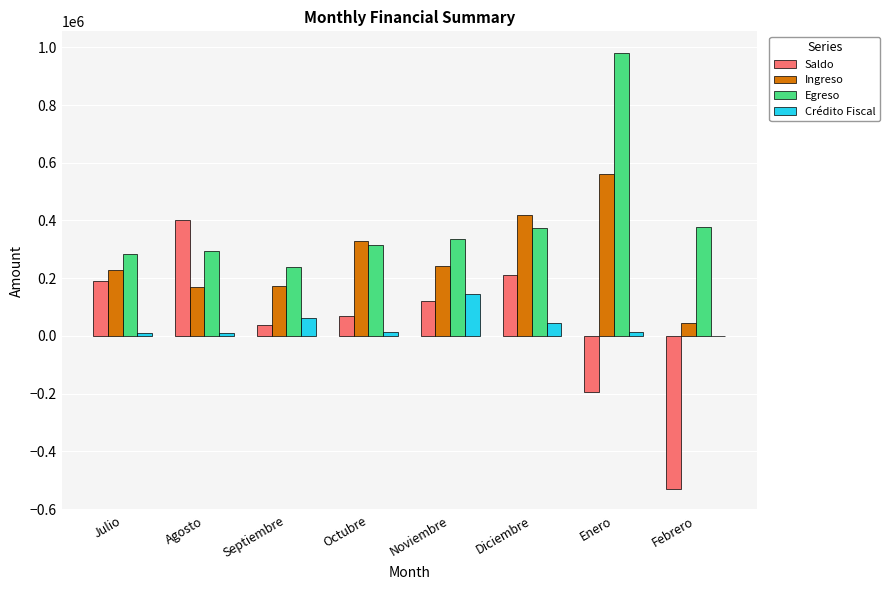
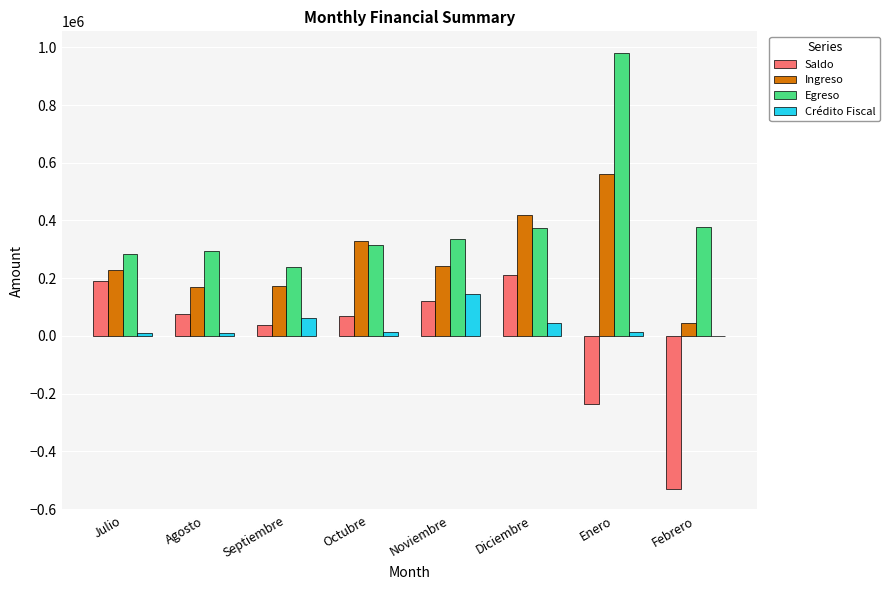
  {
    "Saldo": {
      "Julio": 190000,
-     "Agosto": 400000,
+     "Agosto": 80000,
      "Septiembre": 40000,
      "Octubre": 70000,
      "Noviembre": 120000,
      "Diciembre": 210000,
-     "Enero": -190000,
+     "Enero": -230000,
      "Febrero": -530000
    },
    "Ingreso": {
      "Julio": 230000,
      "Agosto": 170000,
      "Septiembre": 170000,
      "Octubre": 330000,
      "Noviembre": 240000,
      "Diciembre": 420000,
      "Enero": 560000,
      "Febrero": 40000
    },
    "Egreso": {
      "Julio": 290000,
      "Agosto": 290000,
      "Septiembre": 240000,
      "Octubre": 310000,
      "Noviembre": 340000,
      "Diciembre": 370000,
      "Enero": 980000,
      "Febrero": 380000
    },
    "Crédito Fiscal": {
      "Julio": 10000,
      "Agosto": 10000,
      "Septiembre": 60000,
      "Octubre": 10000,
      "Noviembre": 150000,
      "Diciembre": 40000,
      "Enero": 10000,
      "Febrero": 0
    }
  }
